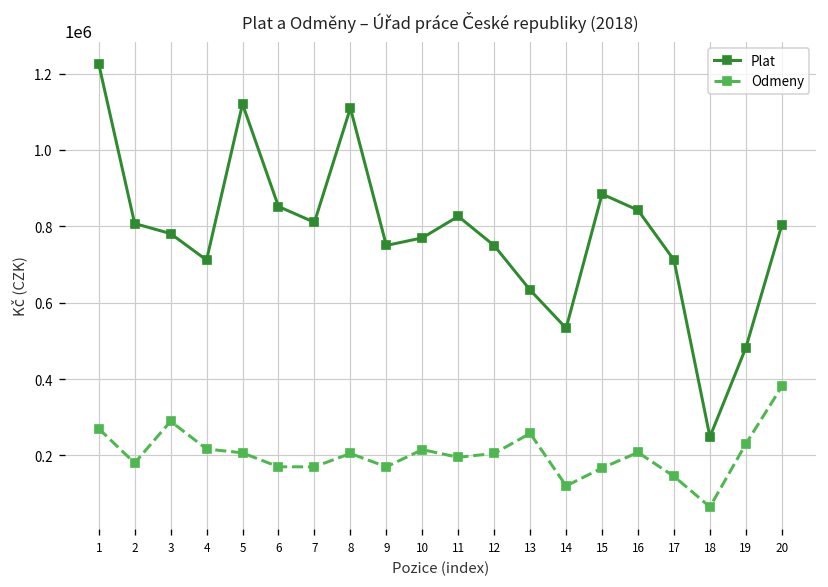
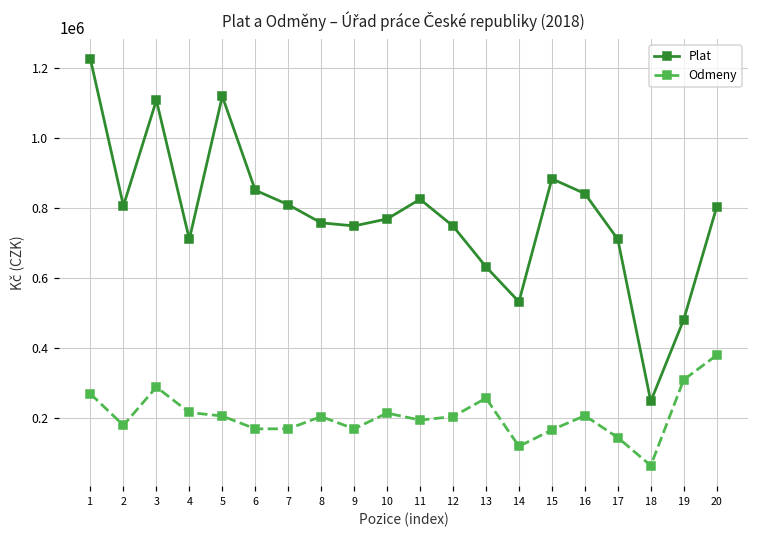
  {
    "Plat": {
      "1": 1230000,
      "2": 810000,
-     "3": 780000,
+     "3": 1110000,
      "4": 710000,
      "5": 1120000,
      "6": 850000,
      "7": 810000,
-     "8": 1110000,
+     "8": 760000,
      "9": 750000,
      "10": 770000,
      "11": 830000,
      "12": 750000,
      "13": 630000,
      "14": 530000,
      "15": 880000,
      "16": 840000,
      "17": 710000,
      "18": 250000,
      "19": 480000,
      "20": 800000
    },
    "Odmeny": {
      "1": 270000,
      "2": 180000,
      "3": 290000,
      "4": 220000,
      "5": 210000,
      "6": 170000,
      "7": 170000,
      "8": 210000,
      "9": 170000,
      "10": 220000,
      "11": 200000,
      "12": 210000,
      "13": 260000,
      "14": 120000,
      "15": 170000,
      "16": 210000,
      "17": 150000,
      "18": 70000,
-     "19": 230000,
+     "19": 310000,
      "20": 380000
    }
  }
